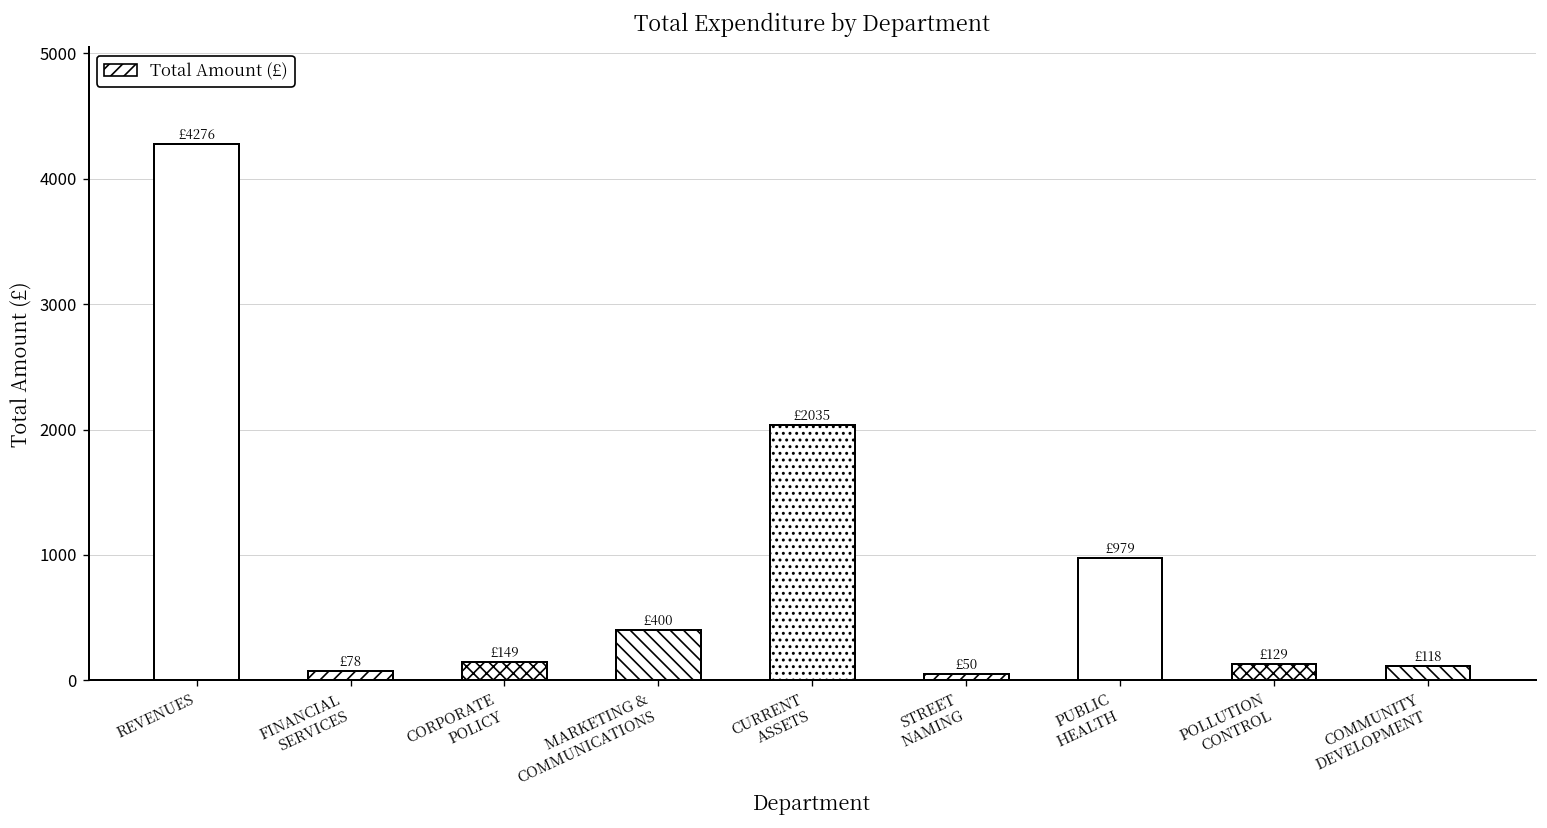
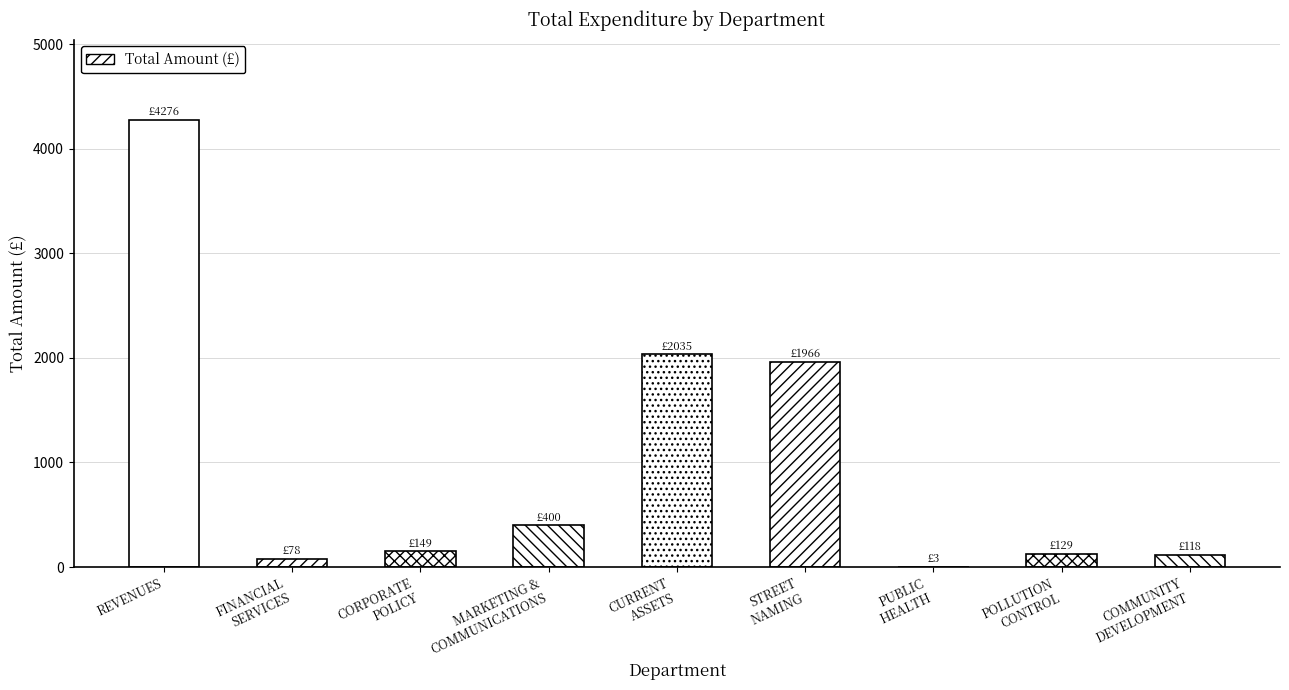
  {
    "REVENUES": "£4276",
    "FINANCIAL SERVICES": "£78",
    "CORPORATE POLICY": "£149",
    "MARKETING & COMMUNICATIONS": "£400",
    "CURRENT ASSETS": "£2035",
-   "STREET NAMING": "£50",
-   "PUBLIC HEALTH": "£979",
+   "STREET NAMING": "£1966",
+   "PUBLIC HEALTH": "£3",
    "POLLUTION CONTROL": "£129",
    "COMMUNITY DEVELOPMENT": "£118"
  }
